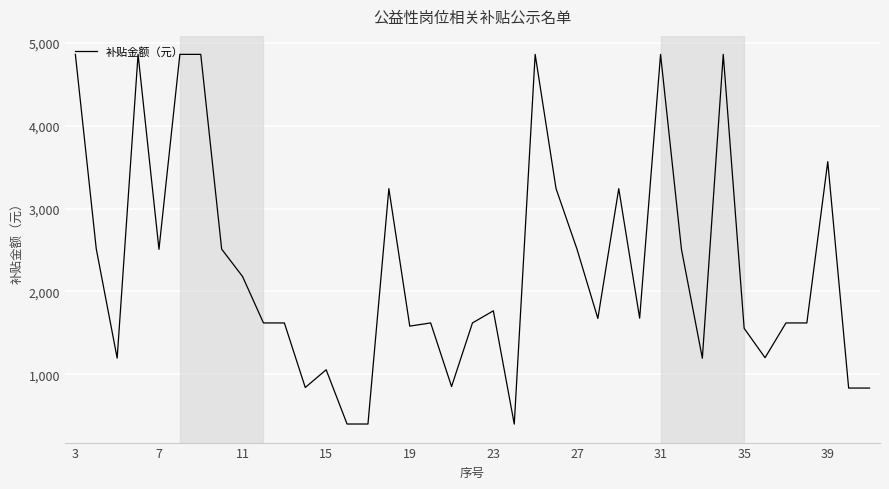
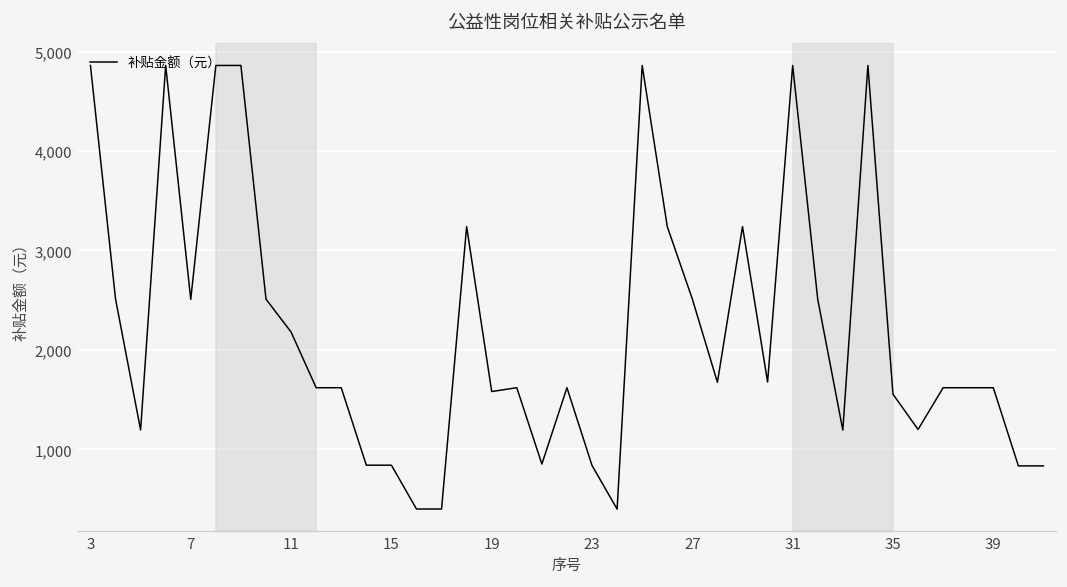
  {
    "3": "4,900",
    "7": "2,500",
    "11": "2,200",
-   "15": "1,100",
+   "15": "800",
    "19": "1,600",
-   "23": "1,800",
+   "23": "800",
    "27": "2,500",
    "31": "4,900",
    "35": "1,600",
-   "39": "3,600"
+   "39": "1,600"
  }
